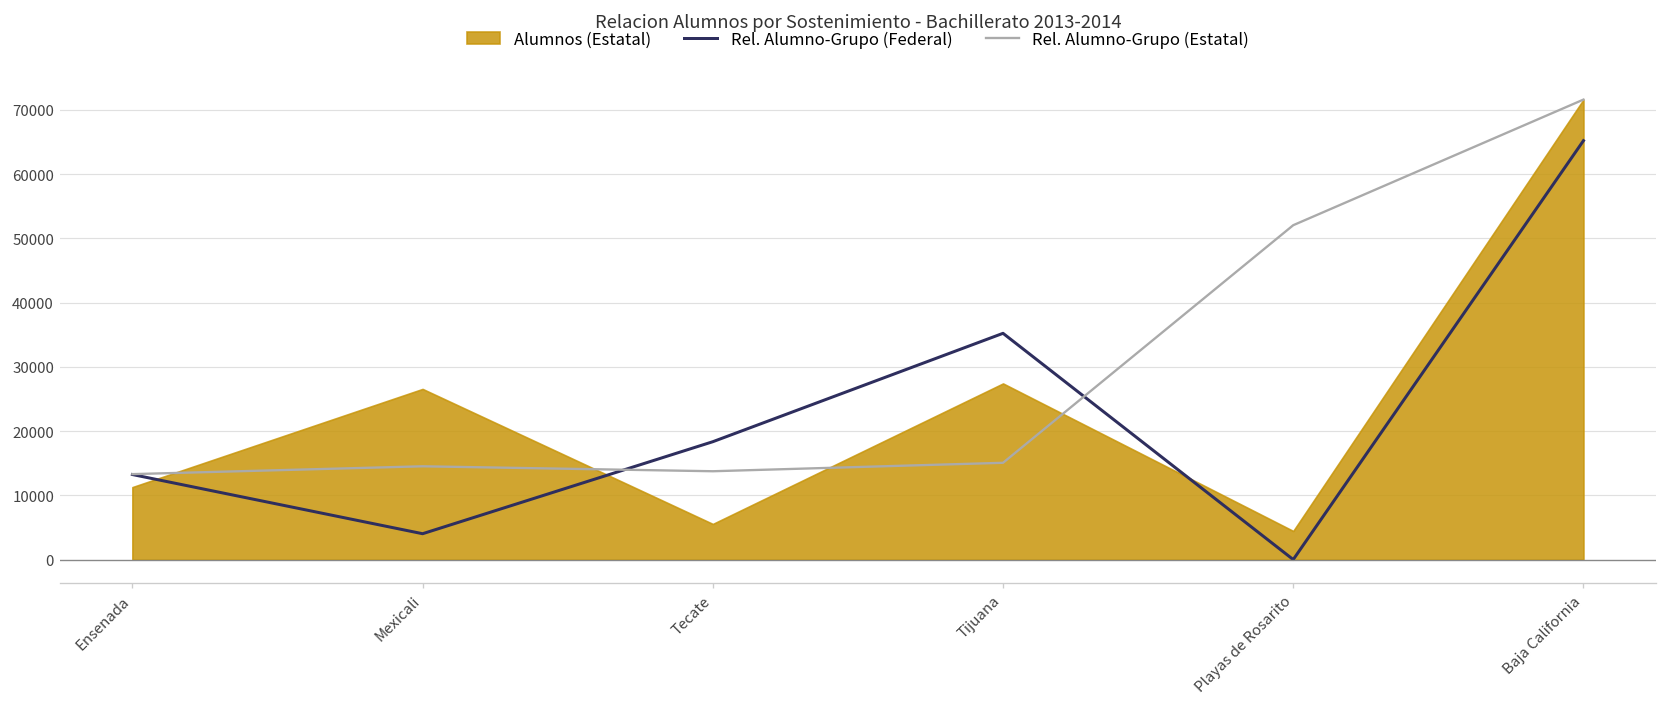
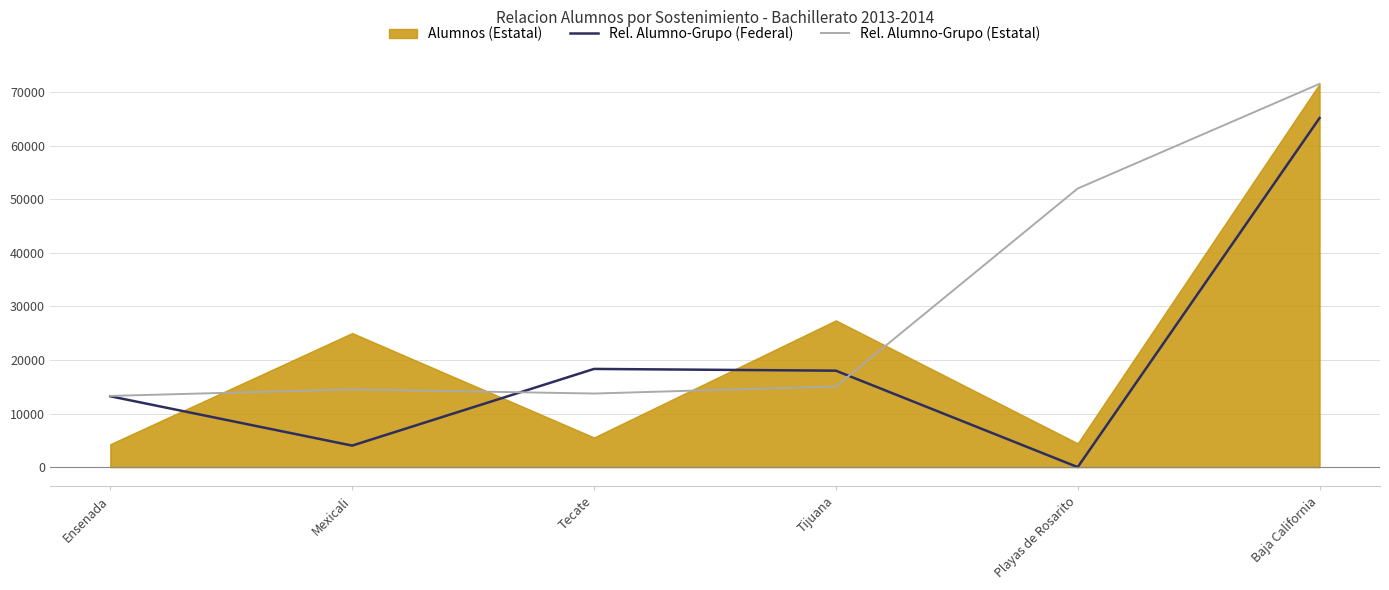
  {
    "Alumnos (Estatal)": {
-     "Ensenada": 11000,
-     "Mexicali": 27000,
+     "Ensenada": 4000,
+     "Mexicali": 25000,
      "Tecate": 6000,
      "Tijuana": 27000,
      "Playas de Rosarito": 4000
    },
    "Rel. Alumno-Grupo (Federal)": {
      "Mexicali": 4000,
      "Tecate": 18000,
-     "Tijuana": 35000,
+     "Tijuana": 18000,
      "Playas de Rosarito": 0,
      "Baja California": 65000
    },
    "Rel. Alumno-Grupo (Estatal)": {
      "Mexicali": 15000,
      "Tecate": 14000,
      "Tijuana": 15000,
      "Playas de Rosarito": 52000
    }
  }
